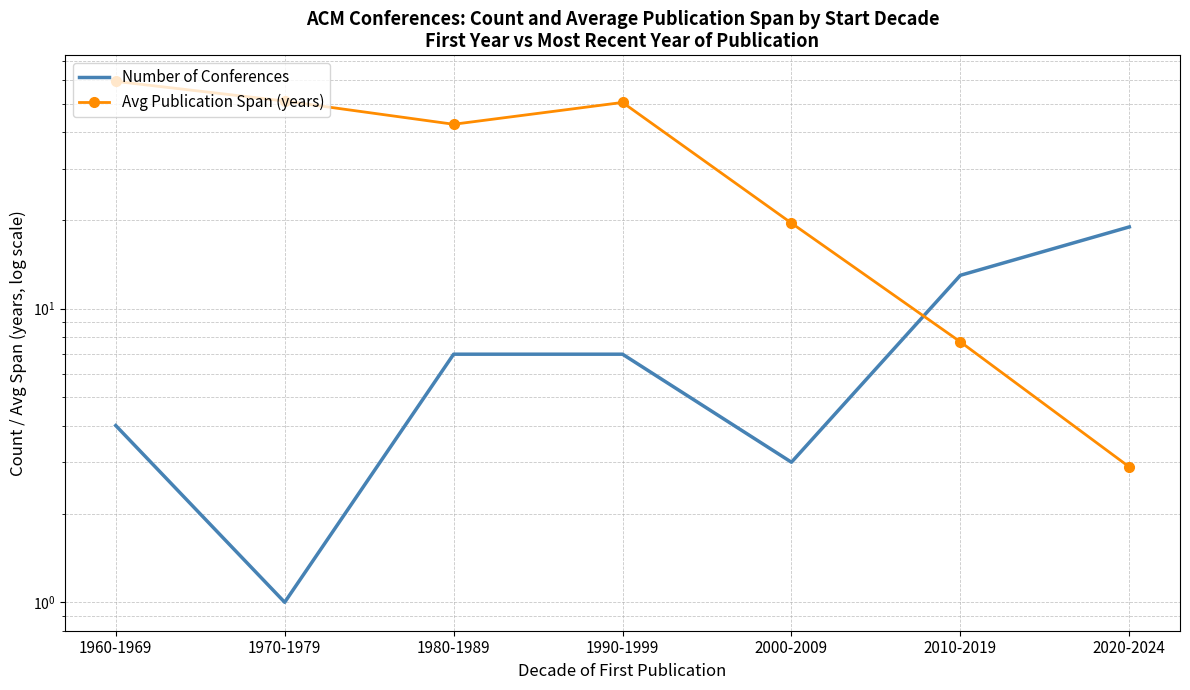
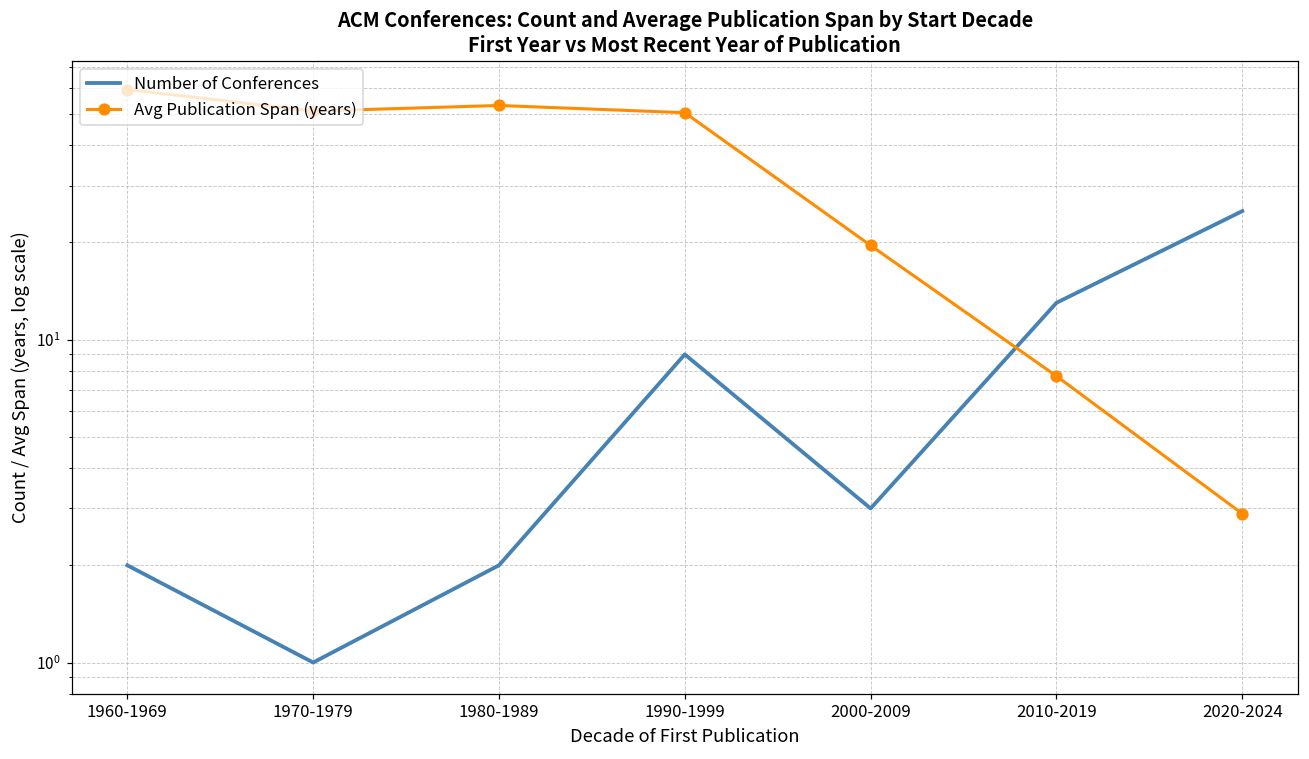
  {
    "Number of Conferences": {
-     "1960-1969": 4,
+     "1960-1969": 2,
      "1970-1979": 1,
-     "1980-1989": 7,
-     "1990-1999": 7,
+     "1980-1989": 2,
+     "1990-1999": 9,
      "2000-2009": 3,
      "2010-2019": 13,
-     "2020-2024": 19
+     "2020-2024": 25
    },
    "Avg Publication Span (years)": {
-     "1980-1989": 43,
+     "1980-1989": 53,
      "1990-1999": 50,
      "2000-2009": 20,
      "2010-2019": 7.7,
      "2020-2024": 2.9
    }
  }
